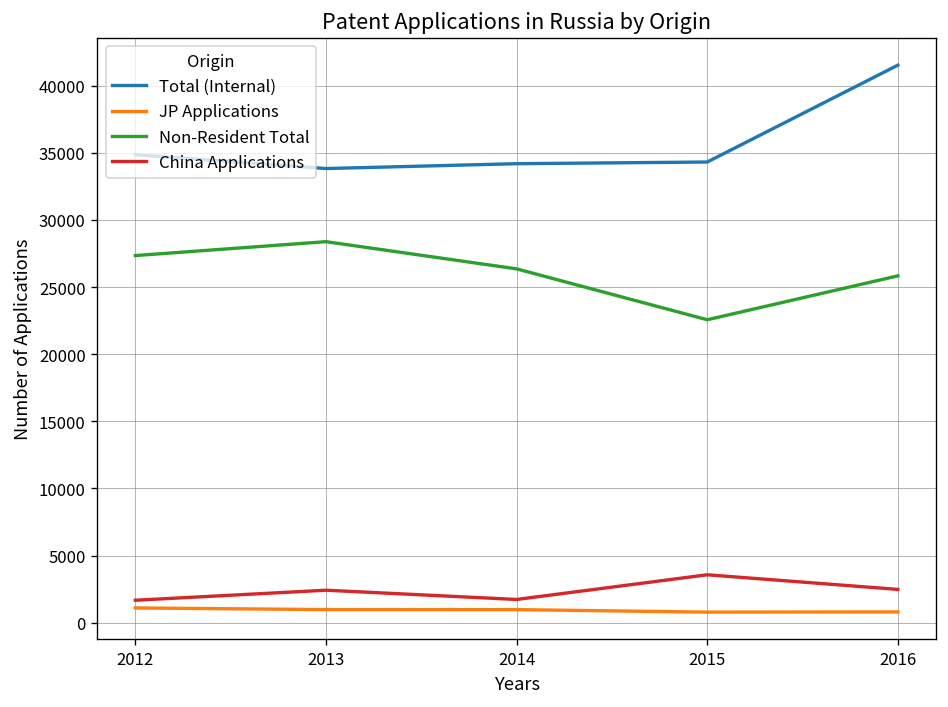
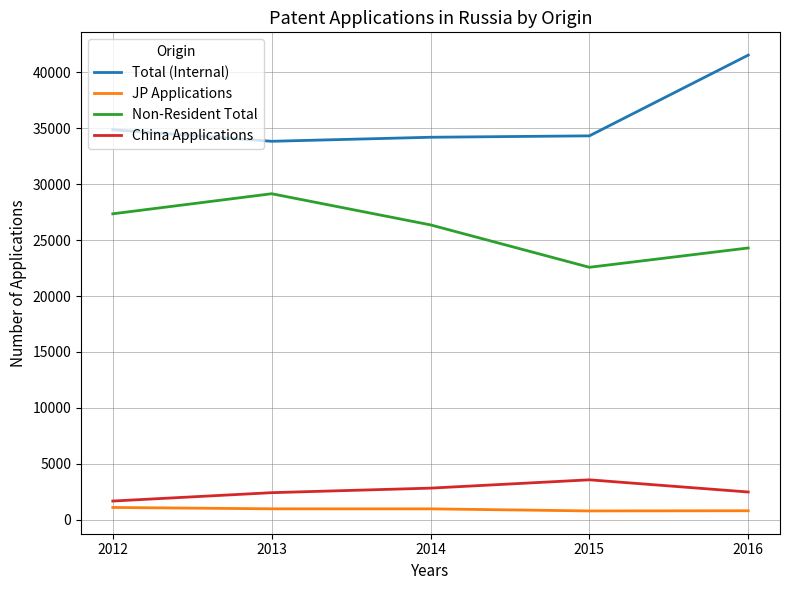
  {
    "Total (Internal)": {
      "2013": 33800,
      "2014": 34200,
      "2015": 34300,
      "2016": 41500
    },
    "JP Applications": {
      "2012": 1100,
      "2013": 1000,
      "2014": 1000,
      "2015": 800,
      "2016": 800
    },
    "Non-Resident Total": {
      "2012": 27300,
-     "2013": 28400,
+     "2013": 29100,
      "2014": 26400,
      "2015": 22600,
-     "2016": 25800
+     "2016": 24300
    },
    "China Applications": {
      "2012": 1700,
      "2013": 2400,
-     "2014": 1700,
+     "2014": 2800,
      "2015": 3600,
      "2016": 2500
    }
  }
